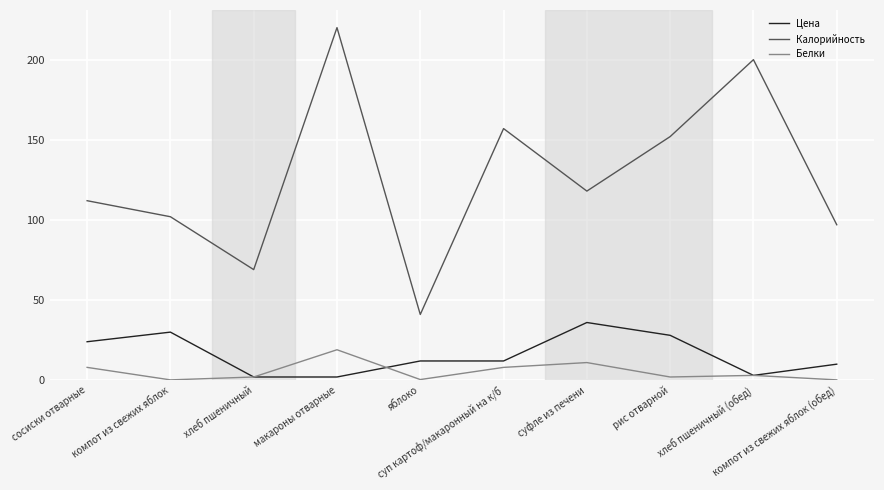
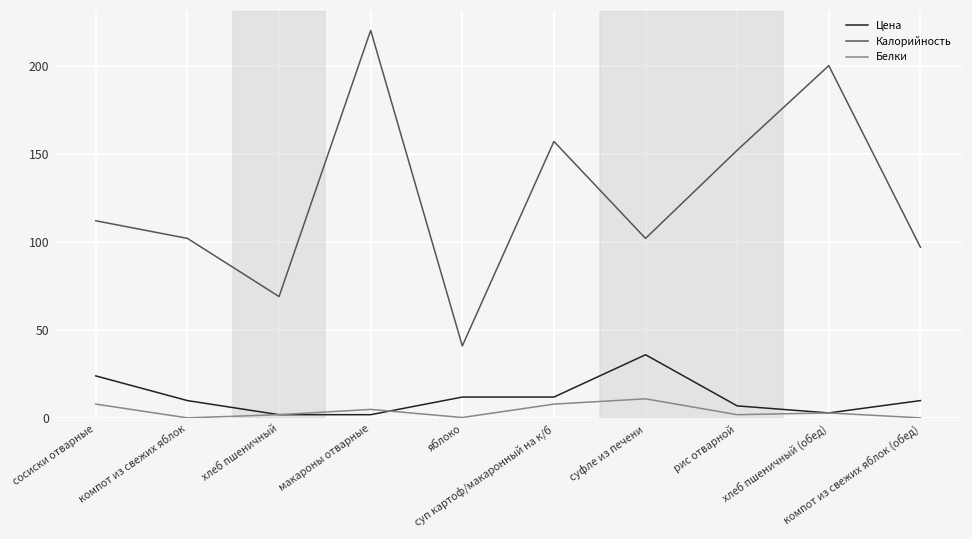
  {
    "Цена": {
      "сосиски отварные": 24,
-     "компот из свежих яблок": 30,
+     "компот из свежих яблок": 10,
      "макароны отварные": 2,
      "яблоко": 12,
      "суп картоф/макаронный на к/б": 12,
      "суфле из печени": 36,
-     "рис отварной": 28,
+     "рис отварной": 7,
      "компот из свежих яблок (обед)": 10
    },
    "Калорийность": {
      "сосиски отварные": 112,
      "компот из свежих яблок": 102,
      "хлеб пшеничный": 69,
      "макароны отварные": 220,
      "яблоко": 41,
      "суп картоф/макаронный на к/б": 157,
-     "суфле из печени": 118,
+     "суфле из печени": 102,
      "рис отварной": 152,
      "хлеб пшеничный (обед)": 200,
      "компот из свежих яблок (обед)": 97
    },
    "Белки": {
      "сосиски отварные": 8,
      "компот из свежих яблок": 0,
-     "макароны отварные": 19,
+     "макароны отварные": 5,
      "яблоко": 0,
      "суп картоф/макаронный на к/б": 8,
      "суфле из печени": 11,
      "рис отварной": 2,
      "компот из свежих яблок (обед)": 0
    }
  }
